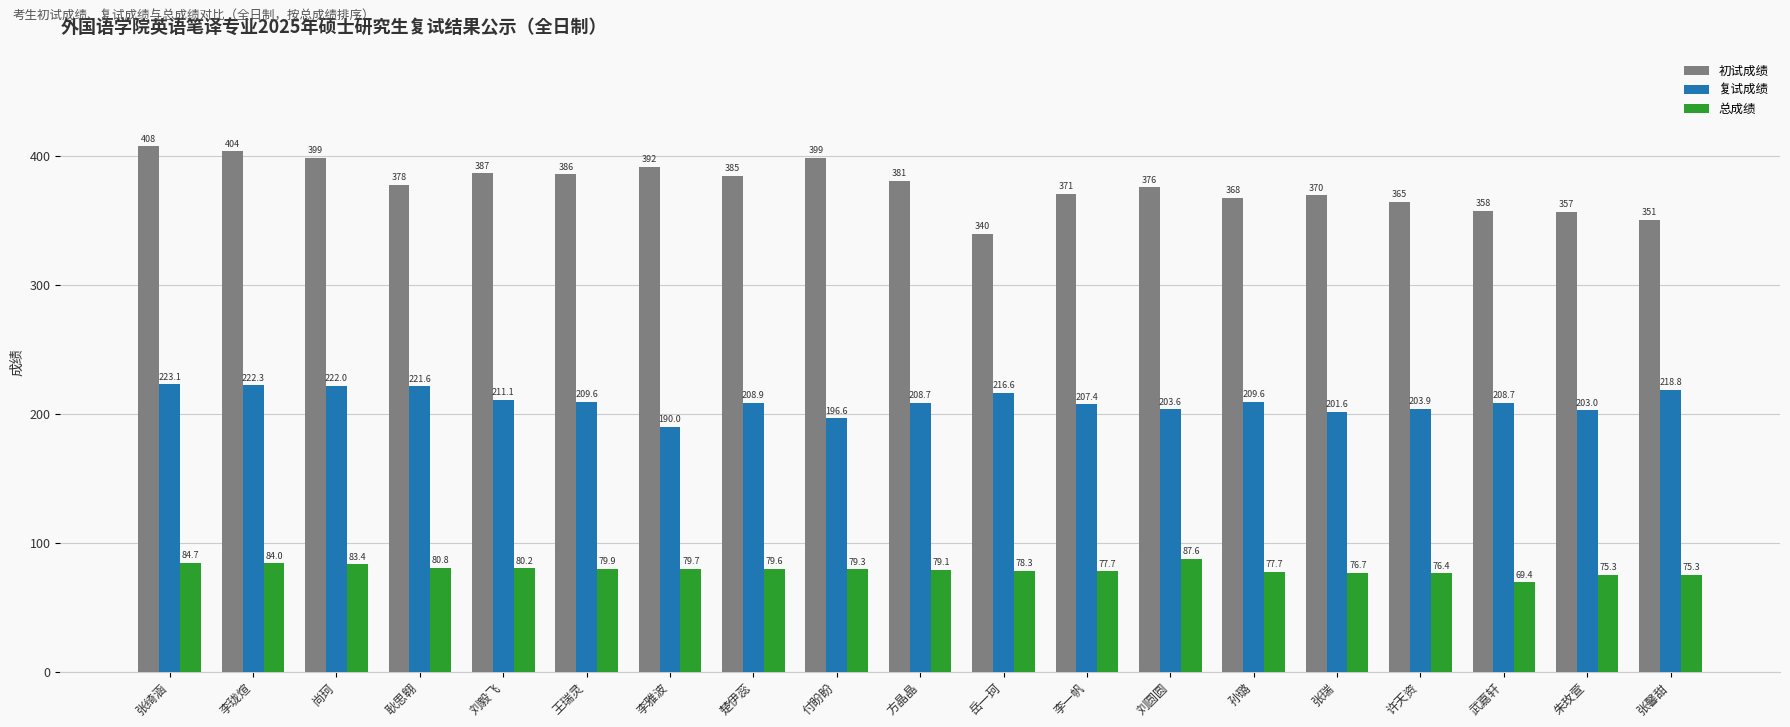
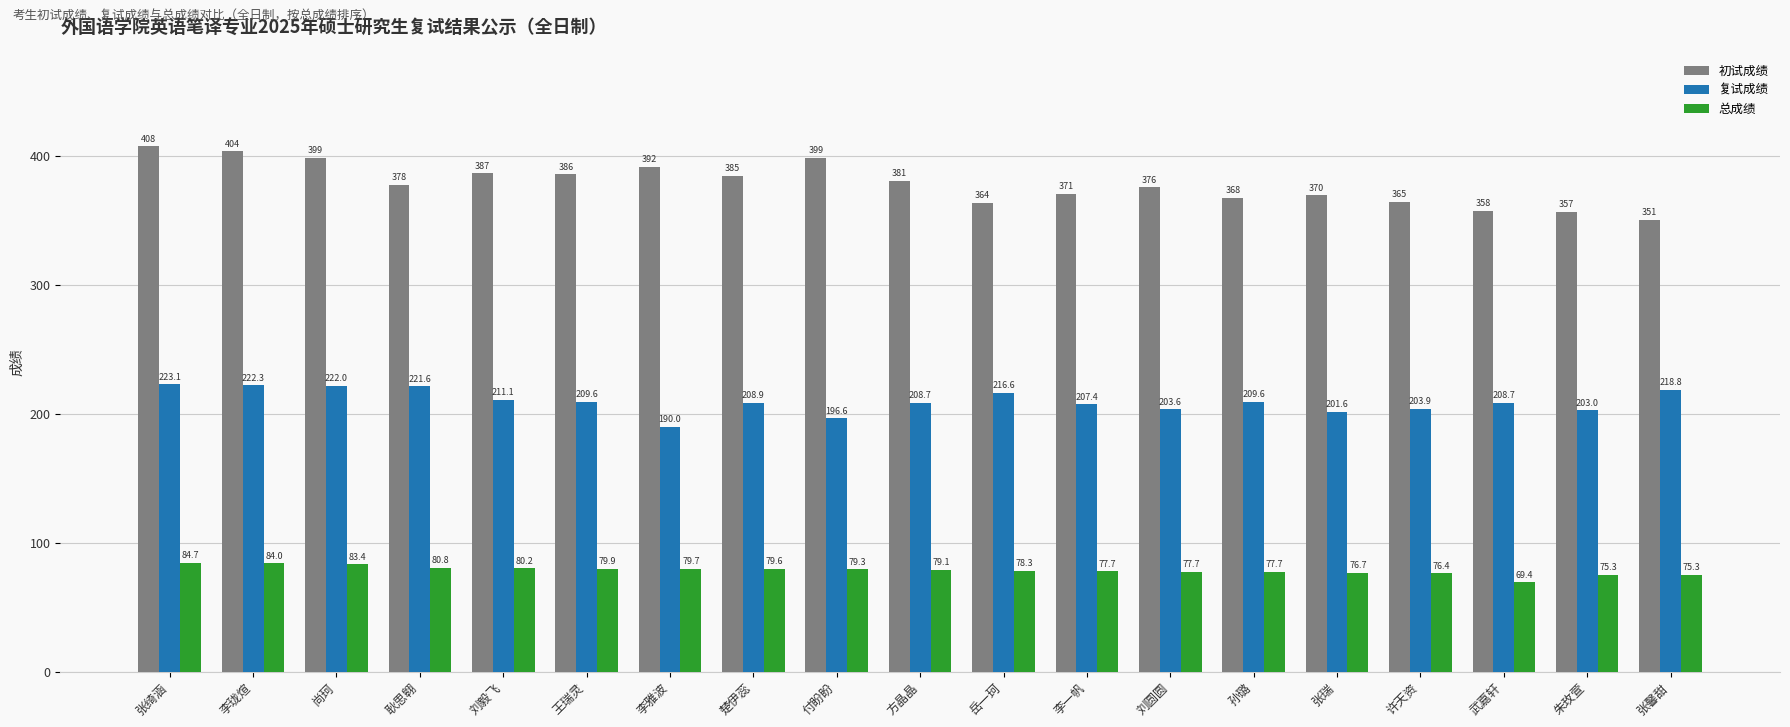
  {
    "初试成绩": {
      "张绮涵": 408,
      "李珑煊": 404,
      "尚珂": 399,
      "耿思翱": 378,
      "刘毅飞": 387,
      "王瑞灵": 386,
      "李雅波": 392,
      "楚伊蕊": 385,
      "付盼盼": 399,
      "方晶晶": 381,
-     "岳一珂": 340,
+     "岳一珂": 364,
      "李一帆": 371,
      "刘圆圆": 376,
      "孙璐": 368,
      "张瑞": 370,
      "许天资": 365,
      "武嘉轩": 358,
      "朱玫萱": 357,
      "张馨甜": 351
    },
    "复试成绩": {
      "张绮涵": 223.1,
      "李珑煊": 222.3,
      "尚珂": 222.0,
      "耿思翱": 221.6,
      "刘毅飞": 211.1,
      "王瑞灵": 209.6,
      "李雅波": 190.0,
      "楚伊蕊": 208.9,
      "付盼盼": 196.6,
      "方晶晶": 208.7,
      "岳一珂": 216.6,
      "李一帆": 207.4,
      "刘圆圆": 203.6,
      "孙璐": 209.6,
      "张瑞": 201.6,
      "许天资": 203.9,
      "武嘉轩": 208.7,
      "朱玫萱": 203.0,
      "张馨甜": 218.8
    },
    "总成绩": {
      "张绮涵": 84.7,
      "李珑煊": 84.0,
      "尚珂": 83.4,
      "耿思翱": 80.8,
      "刘毅飞": 80.2,
      "王瑞灵": 79.9,
      "李雅波": 79.7,
      "楚伊蕊": 79.6,
      "付盼盼": 79.3,
      "方晶晶": 79.1,
      "岳一珂": 78.3,
      "李一帆": 77.7,
-     "刘圆圆": 87.6,
+     "刘圆圆": 77.7,
      "孙璐": 77.7,
      "张瑞": 76.7,
      "许天资": 76.4,
      "武嘉轩": 69.4,
      "朱玫萱": 75.3,
      "张馨甜": 75.3
    }
  }
